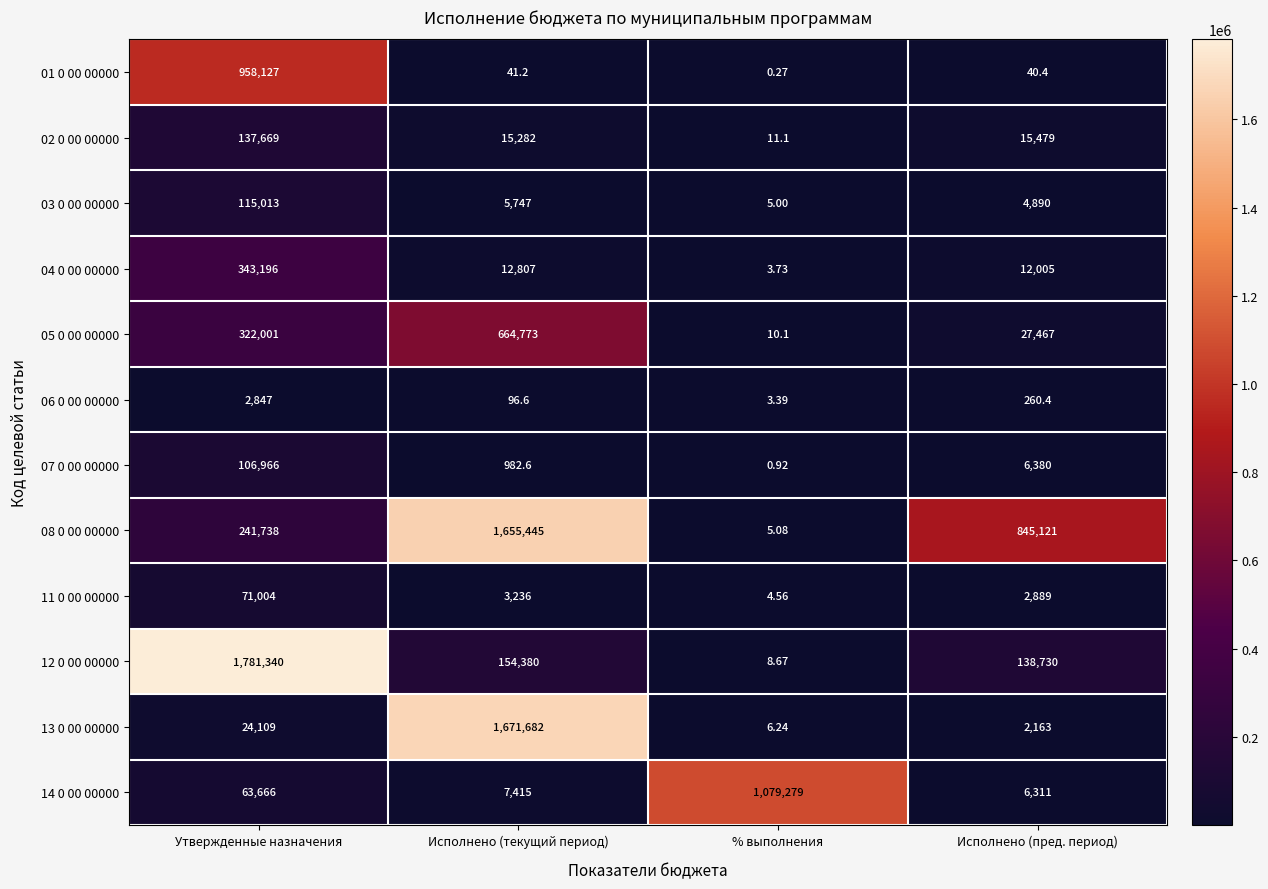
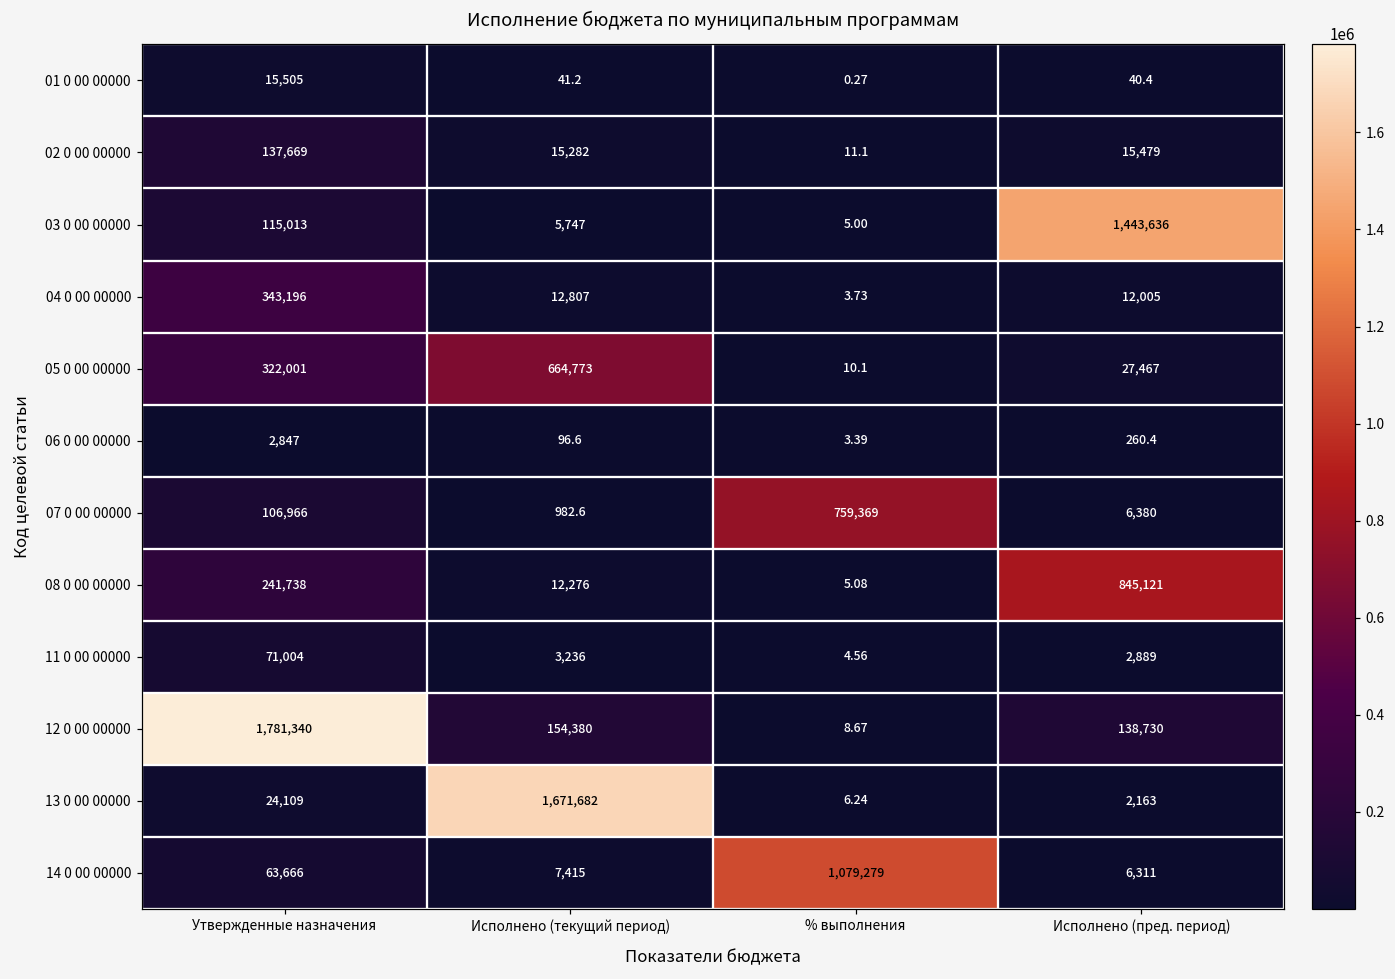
  {
    "01 0 00 00000": {
-     "Утвержденные назначения": "958,127",
+     "Утвержденные назначения": "15,505",
      "Исполнено (текущий период)": "41.2",
      "% выполнения": "0.27",
      "Исполнено (пред. период)": "40.4"
    },
    "02 0 00 00000": {
      "Утвержденные назначения": "137,669",
      "Исполнено (текущий период)": "15,282",
      "% выполнения": "11.1",
      "Исполнено (пред. период)": "15,479"
    },
    "03 0 00 00000": {
      "Утвержденные назначения": "115,013",
      "Исполнено (текущий период)": "5,747",
      "% выполнения": "5.00",
-     "Исполнено (пред. период)": "4,890"
+     "Исполнено (пред. период)": "1,443,636"
    },
    "04 0 00 00000": {
      "Утвержденные назначения": "343,196",
      "Исполнено (текущий период)": "12,807",
      "% выполнения": "3.73",
      "Исполнено (пред. период)": "12,005"
    },
    "05 0 00 00000": {
      "Утвержденные назначения": "322,001",
      "Исполнено (текущий период)": "664,773",
      "% выполнения": "10.1",
      "Исполнено (пред. период)": "27,467"
    },
    "06 0 00 00000": {
      "Утвержденные назначения": "2,847",
      "Исполнено (текущий период)": "96.6",
      "% выполнения": "3.39",
      "Исполнено (пред. период)": "260.4"
    },
    "07 0 00 00000": {
      "Утвержденные назначения": "106,966",
      "Исполнено (текущий период)": "982.6",
-     "% выполнения": "0.92",
+     "% выполнения": "759,369",
      "Исполнено (пред. период)": "6,380"
    },
    "08 0 00 00000": {
      "Утвержденные назначения": "241,738",
-     "Исполнено (текущий период)": "1,655,445",
+     "Исполнено (текущий период)": "12,276",
      "% выполнения": "5.08",
      "Исполнено (пред. период)": "845,121"
    },
    "11 0 00 00000": {
      "Утвержденные назначения": "71,004",
      "Исполнено (текущий период)": "3,236",
      "% выполнения": "4.56",
      "Исполнено (пред. период)": "2,889"
    },
    "12 0 00 00000": {
      "Утвержденные назначения": "1,781,340",
      "Исполнено (текущий период)": "154,380",
      "% выполнения": "8.67",
      "Исполнено (пред. период)": "138,730"
    },
    "13 0 00 00000": {
      "Утвержденные назначения": "24,109",
      "Исполнено (текущий период)": "1,671,682",
      "% выполнения": "6.24",
      "Исполнено (пред. период)": "2,163"
    },
    "14 0 00 00000": {
      "Утвержденные назначения": "63,666",
      "Исполнено (текущий период)": "7,415",
      "% выполнения": "1,079,279",
      "Исполнено (пред. период)": "6,311"
    }
  }
